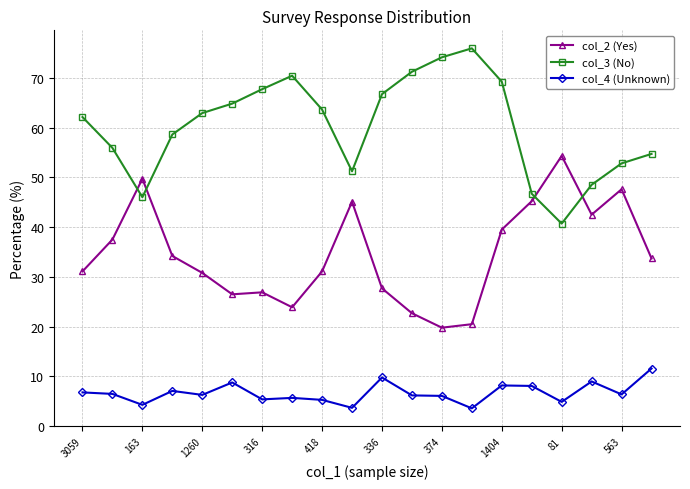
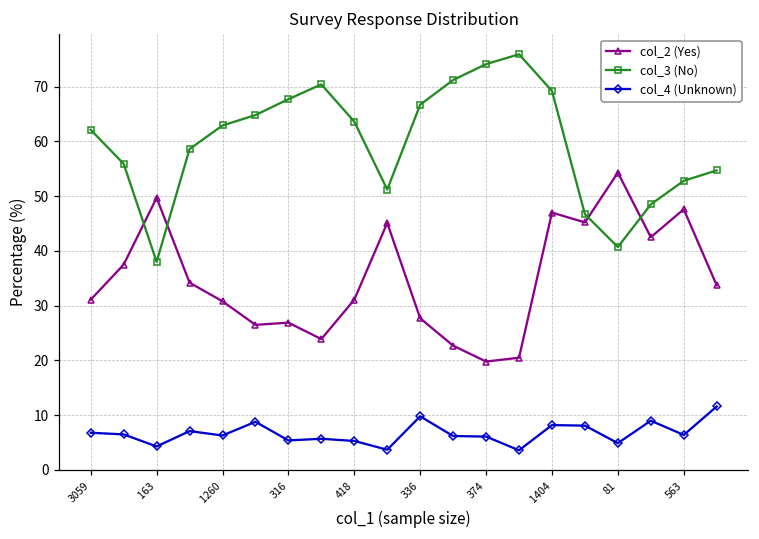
  {
    "col_2 (Yes)": {
      "3059": 31,
      "163": 50,
      "1260": 31,
      "316": 27,
      "418": 31,
      "336": 28,
      "374": 20,
-     "1404": 40,
+     "1404": 47,
      "81": 54,
      "563": 48
    },
    "col_3 (No)": {
      "3059": 62,
-     "163": 46,
+     "163": 38,
      "1260": 63,
      "316": 68,
      "418": 64,
      "336": 67,
      "374": 74,
      "1404": 69,
      "81": 41,
      "563": 53
    },
    "col_4 (Unknown)": {
      "3059": 7,
      "163": 4,
      "1260": 6,
      "316": 5,
      "418": 5,
      "336": 10,
      "374": 6,
      "1404": 8,
      "81": 5,
      "563": 6
    }
  }
